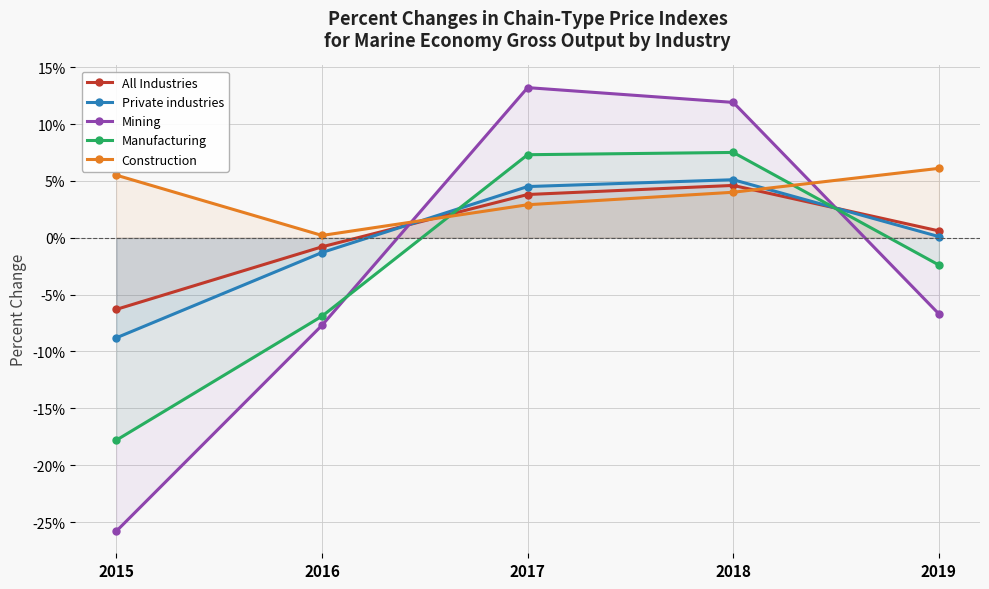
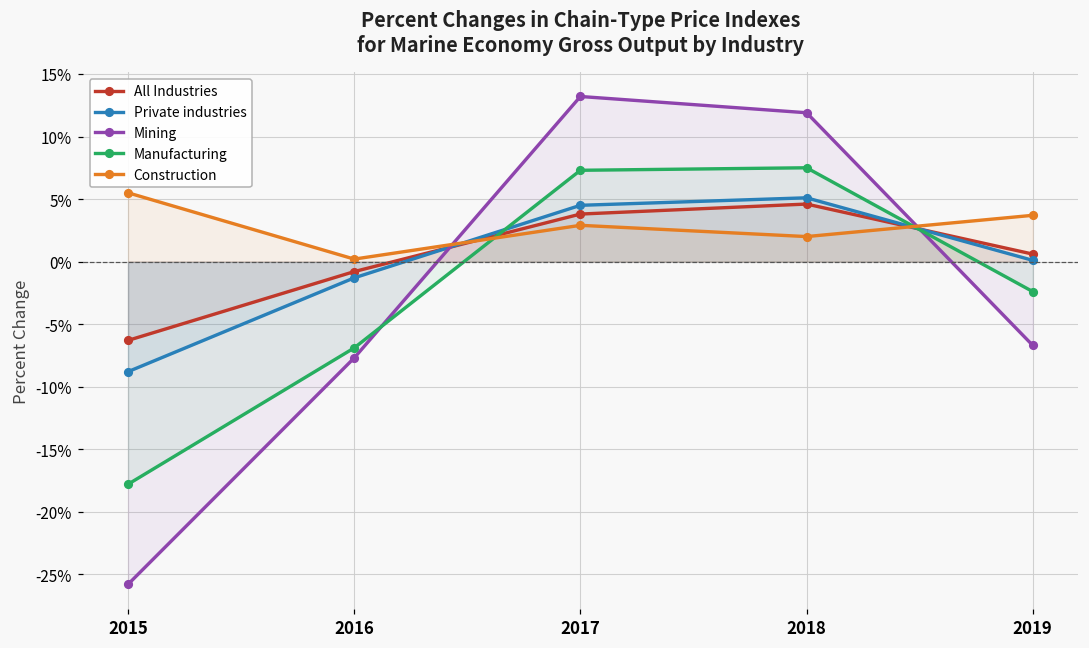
  {
    "Construction": {
      "2015": "5.5%",
      "2017": "2.9%",
-     "2018": "4%",
-     "2019": "6.1%"
+     "2018": "2%",
+     "2019": "3.7%"
    }
  }
